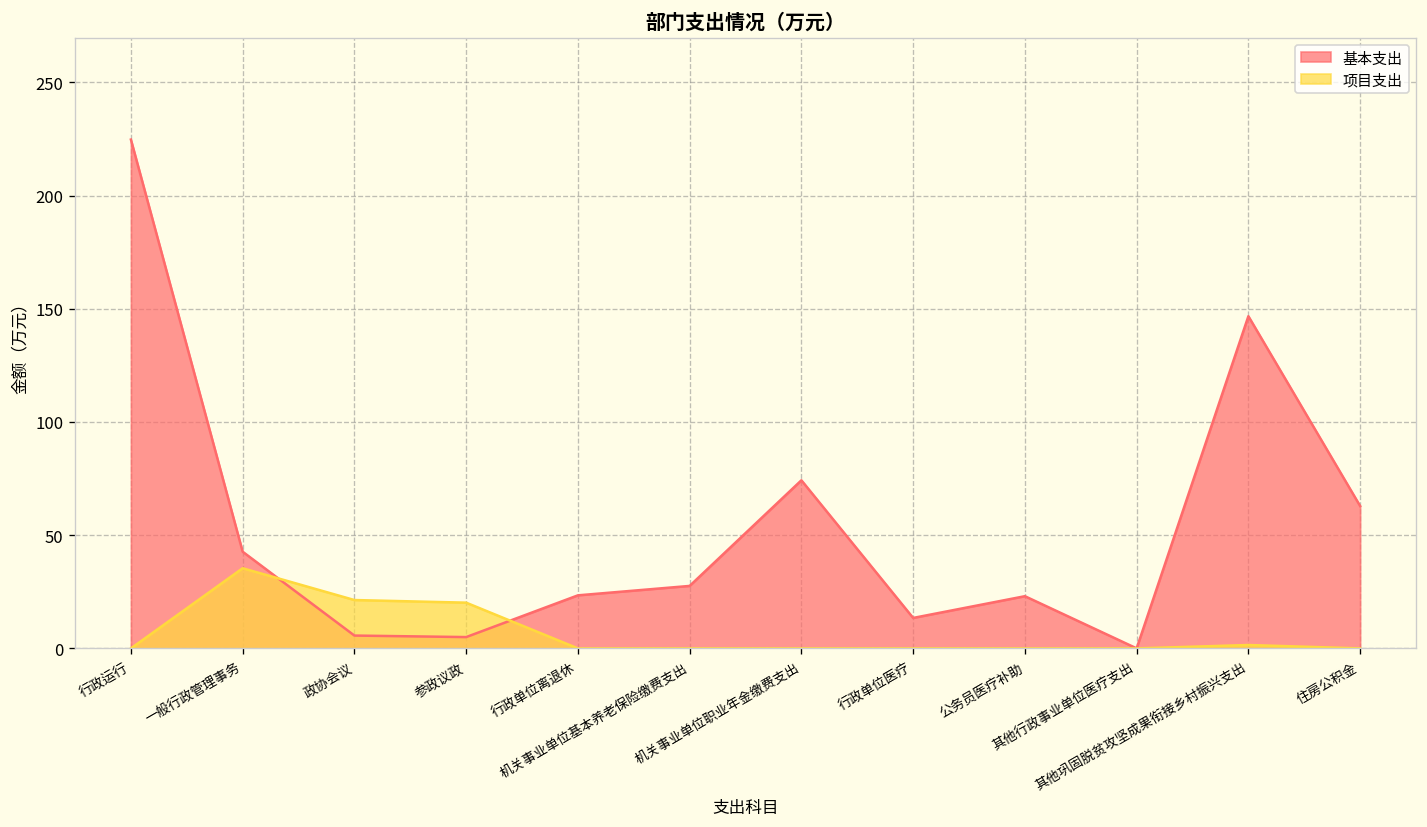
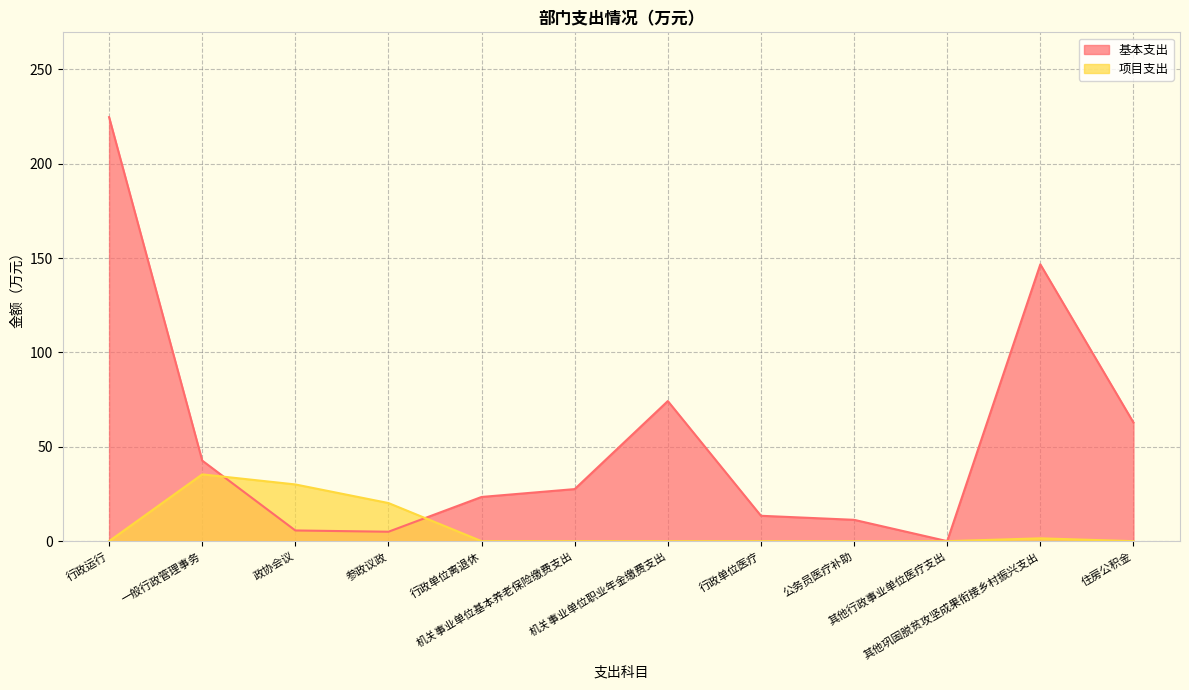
  {
    "基本支出": {
      "行政运行": 225,
      "一般行政管理事务": 43,
      "政协会议": 6,
      "参政议政": 5,
      "行政单位离退休": 23,
      "机关事业单位基本养老保险缴费支出": 28,
      "机关事业单位职业年金缴费支出": 74,
      "行政单位医疗": 13,
-     "公务员医疗补助": 23,
+     "公务员医疗补助": 11,
      "其他巩固脱贫攻坚成果衔接乡村振兴支出": 147,
      "住房公积金": 63
    },
    "项目支出": {
      "行政运行": 0,
      "一般行政管理事务": 35,
-     "政协会议": 21,
+     "政协会议": 30,
      "参政议政": 20,
      "行政单位离退休": 0,
      "机关事业单位基本养老保险缴费支出": 0,
      "机关事业单位职业年金缴费支出": 0,
      "行政单位医疗": 0,
      "公务员医疗补助": 0,
      "其他巩固脱贫攻坚成果衔接乡村振兴支出": 2,
      "住房公积金": 0
    }
  }
